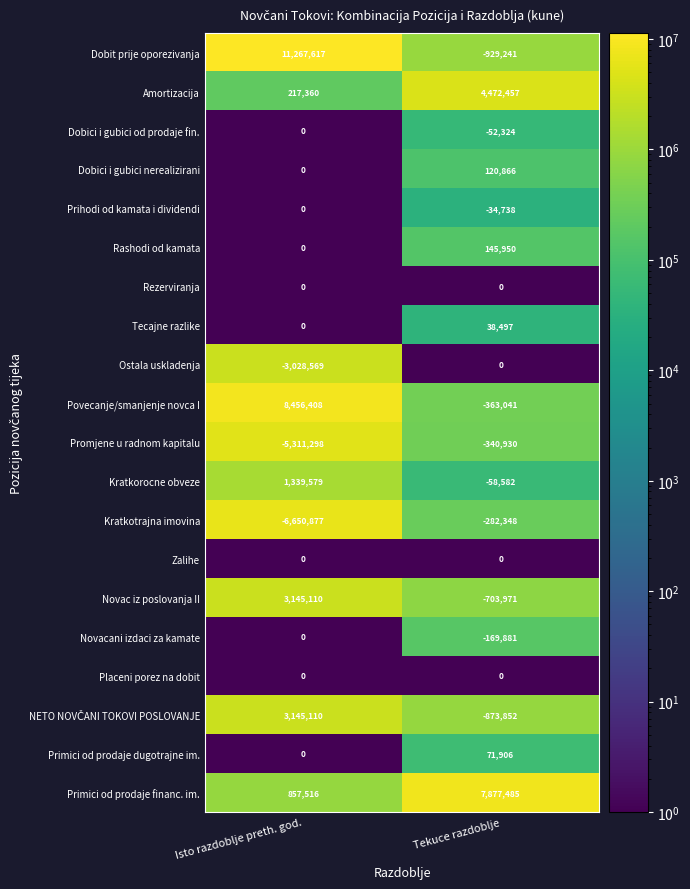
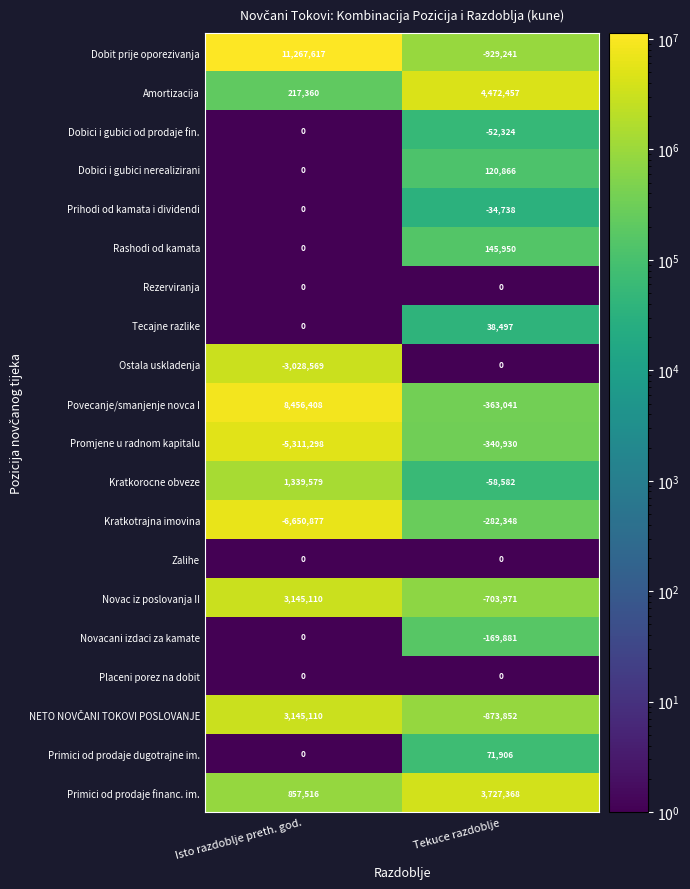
  {
    "Dobit prije oporezivanja": {
      "Isto razdoblje preth. god.": "11,267,617",
      "Tekuce razdoblje": "-929,241"
    },
    "Amortizacija": {
      "Isto razdoblje preth. god.": "217,360",
      "Tekuce razdoblje": "4,472,457"
    },
    "Dobici i gubici od prodaje fin.": {
      "Isto razdoblje preth. god.": "0",
      "Tekuce razdoblje": "-52,324"
    },
    "Dobici i gubici nerealizirani": {
      "Isto razdoblje preth. god.": "0",
      "Tekuce razdoblje": "120,866"
    },
    "Prihodi od kamata i dividendi": {
      "Isto razdoblje preth. god.": "0",
      "Tekuce razdoblje": "-34,738"
    },
    "Rashodi od kamata": {
      "Isto razdoblje preth. god.": "0",
      "Tekuce razdoblje": "145,950"
    },
    "Rezerviranja": {
      "Isto razdoblje preth. god.": "0",
      "Tekuce razdoblje": "0"
    },
    "Tecajne razlike": {
      "Isto razdoblje preth. god.": "0",
      "Tekuce razdoblje": "38,497"
    },
    "Ostala uskladenja": {
      "Isto razdoblje preth. god.": "-3,028,569",
      "Tekuce razdoblje": "0"
    },
    "Povecanje/smanjenje novca I": {
      "Isto razdoblje preth. god.": "8,456,408",
      "Tekuce razdoblje": "-363,041"
    },
    "Promjene u radnom kapitalu": {
      "Isto razdoblje preth. god.": "-5,311,298",
      "Tekuce razdoblje": "-340,930"
    },
    "Kratkorocne obveze": {
      "Isto razdoblje preth. god.": "1,339,579",
      "Tekuce razdoblje": "-58,582"
    },
    "Kratkotrajna imovina": {
      "Isto razdoblje preth. god.": "-6,650,877",
      "Tekuce razdoblje": "-282,348"
    },
    "Zalihe": {
      "Isto razdoblje preth. god.": "0",
      "Tekuce razdoblje": "0"
    },
    "Novac iz poslovanja II": {
      "Isto razdoblje preth. god.": "3,145,110",
      "Tekuce razdoblje": "-703,971"
    },
    "Novacani izdaci za kamate": {
      "Isto razdoblje preth. god.": "0",
      "Tekuce razdoblje": "-169,881"
    },
    "Placeni porez na dobit": {
      "Isto razdoblje preth. god.": "0",
      "Tekuce razdoblje": "0"
    },
    "NETO NOVČANI TOKOVI POSLOVANJE": {
      "Isto razdoblje preth. god.": "3,145,110",
      "Tekuce razdoblje": "-873,852"
    },
    "Primici od prodaje dugotrajne im.": {
      "Isto razdoblje preth. god.": "0",
      "Tekuce razdoblje": "71,906"
    },
    "Primici od prodaje financ. im.": {
      "Isto razdoblje preth. god.": "857,516",
-     "Tekuce razdoblje": "7,877,485"
+     "Tekuce razdoblje": "3,727,368"
    }
  }
